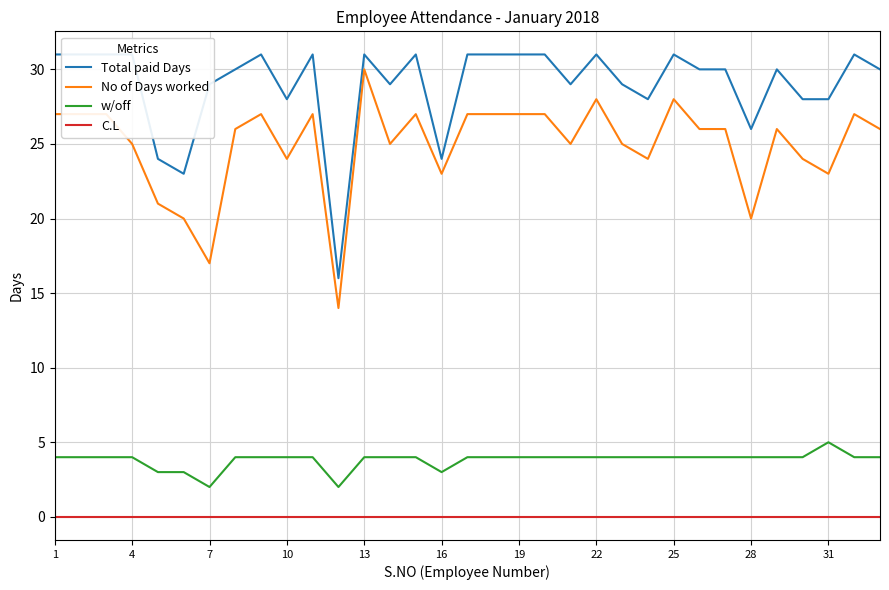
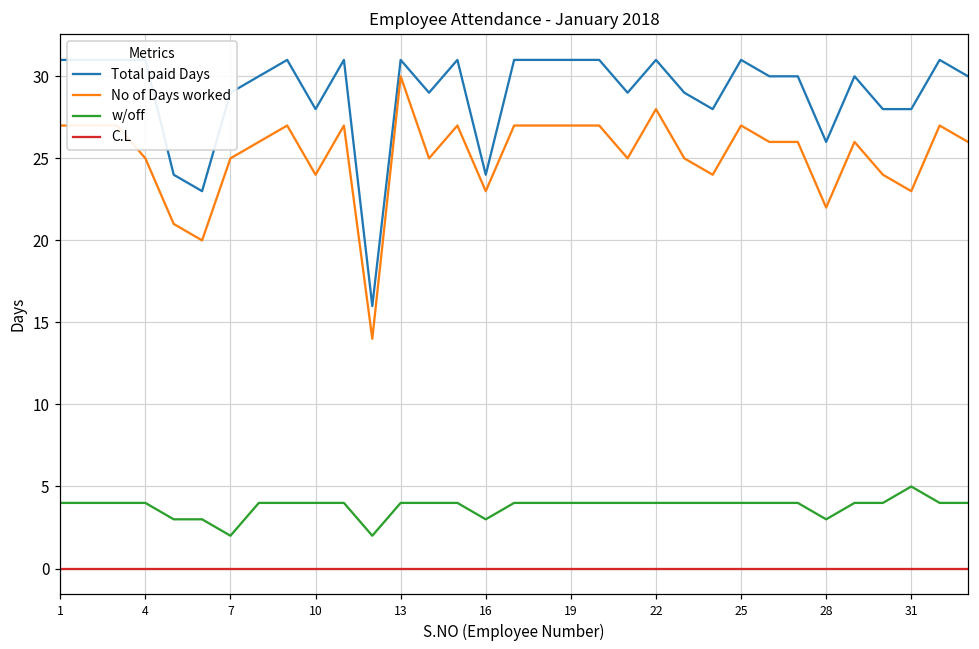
  {
    "Total paid Days": {
      "1": 31,
      "10": 28,
      "13": 31,
      "16": 24,
      "19": 31,
      "22": 31,
      "25": 31,
      "28": 26,
      "31": 28
    },
    "No of Days worked": {
      "1": 27,
      "4": 25,
-     "7": 17,
+     "7": 25,
      "10": 24,
      "13": 30,
      "16": 23,
      "19": 27,
      "22": 28,
-     "25": 28,
-     "28": 20,
+     "25": 27,
+     "28": 22,
      "31": 23
    },
    "w/off": {
      "1": 4,
      "4": 4,
      "7": 2,
      "10": 4,
      "13": 4,
      "16": 3,
      "19": 4,
      "22": 4,
      "25": 4,
-     "28": 4,
+     "28": 3,
      "31": 5
    },
    "C.L": {
      "1": 0,
      "4": 0,
      "7": 0,
      "10": 0,
      "13": 0,
      "16": 0,
      "19": 0,
      "22": 0,
      "25": 0,
      "28": 0,
      "31": 0
    }
  }
